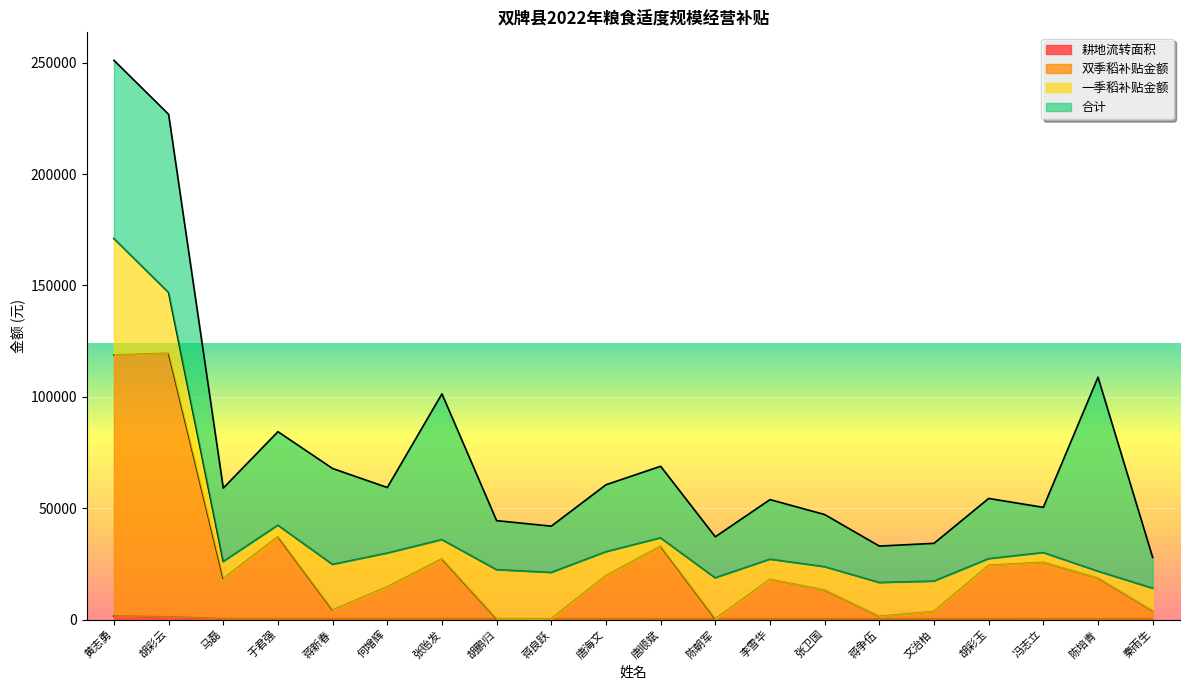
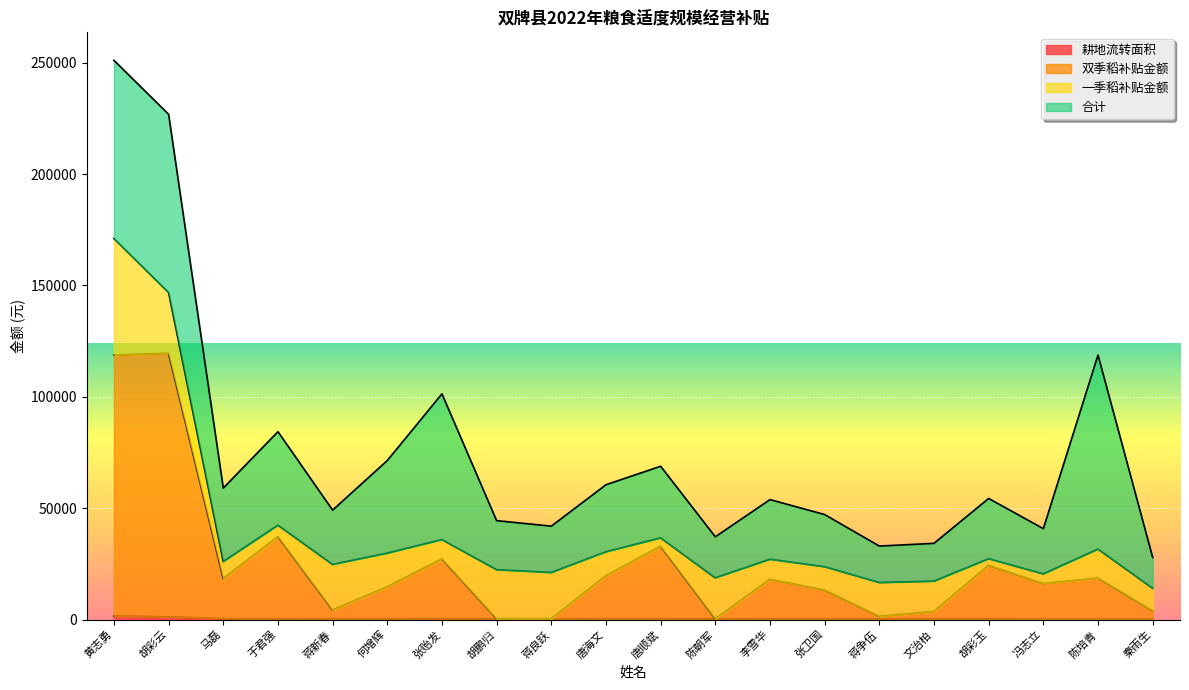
  {
    "耕地流转面积": {
      "黄志勇": 2000,
      "胡彩云": 1000,
      "马磊": 0,
      "于君强": 0,
      "蒋新春": 0,
      "何增辉": 0,
      "张贻发": 0,
      "唐海文": 0,
      "唐顺斌": 0,
      "李雪华": 0,
      "张卫国": 0,
      "蒋争伍": 0,
      "文治柏": 0,
      "胡彩玉": 0,
      "冯志立": 0,
      "陈培青": 0,
      "秦雨生": 0
    },
    "双季稻补贴金额": {
      "黄志勇": 117000,
      "胡彩云": 118000,
      "马磊": 18000,
      "于君强": 37000,
      "蒋新春": 4000,
      "何增辉": 14000,
      "张贻发": 27000,
      "唐海文": 19000,
      "唐顺斌": 33000,
      "李雪华": 18000,
      "张卫国": 13000,
      "蒋争伍": 1000,
      "文治柏": 3000,
      "胡彩玉": 24000,
-     "冯志立": 26000,
+     "冯志立": 16000,
      "陈培青": 18000,
      "秦雨生": 4000
    },
    "一季稻补贴金额": {
      "黄志勇": 52000,
      "胡彩云": 27000,
      "马磊": 8000,
      "于君强": 5000,
      "蒋新春": 21000,
      "何增辉": 15000,
      "张贻发": 9000,
      "胡鹏归": 22000,
      "蒋良跃": 21000,
      "唐海文": 11000,
      "唐顺斌": 4000,
      "陈朝军": 18000,
      "李雪华": 9000,
      "张卫国": 10000,
      "蒋争伍": 15000,
      "文治柏": 14000,
      "胡彩玉": 3000,
      "冯志立": 4000,
-     "陈培青": 3000,
+     "陈培青": 13000,
      "秦雨生": 10000
    },
    "合计": {
      "黄志勇": 80000,
      "胡彩云": 80000,
      "马磊": 33000,
      "于君强": 42000,
-     "蒋新春": 43000,
-     "何增辉": 29000,
+     "蒋新春": 24000,
+     "何增辉": 42000,
      "张贻发": 65000,
      "胡鹏归": 22000,
      "蒋良跃": 21000,
      "唐海文": 30000,
      "唐顺斌": 32000,
      "陈朝军": 18000,
      "李雪华": 27000,
      "张卫国": 23000,
      "蒋争伍": 16000,
      "文治柏": 17000,
      "胡彩玉": 27000,
      "冯志立": 20000,
      "陈培青": 87000,
      "秦雨生": 14000
    }
  }
